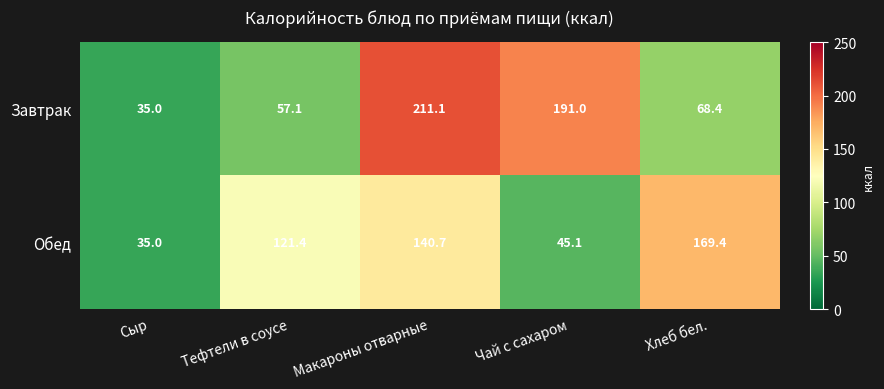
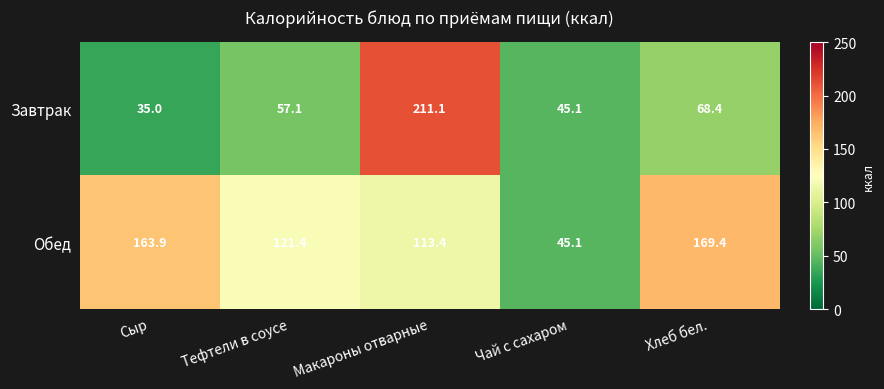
  {
    "Завтрак": {
      "Сыр": 35.0,
      "Тефтели в соусе": 57.1,
      "Макароны отварные": 211.1,
-     "Чай с сахаром": 191.0,
+     "Чай с сахаром": 45.1,
      "Хлеб бел.": 68.4
    },
    "Обед": {
-     "Сыр": 35.0,
+     "Сыр": 163.9,
      "Тефтели в соусе": 121.4,
-     "Макароны отварные": 140.7,
+     "Макароны отварные": 113.4,
      "Чай с сахаром": 45.1,
      "Хлеб бел.": 169.4
    }
  }
